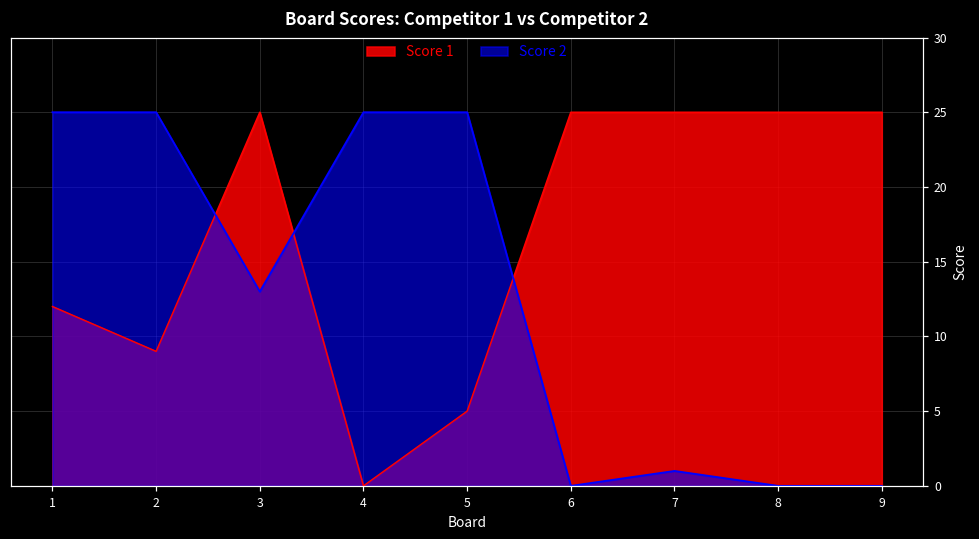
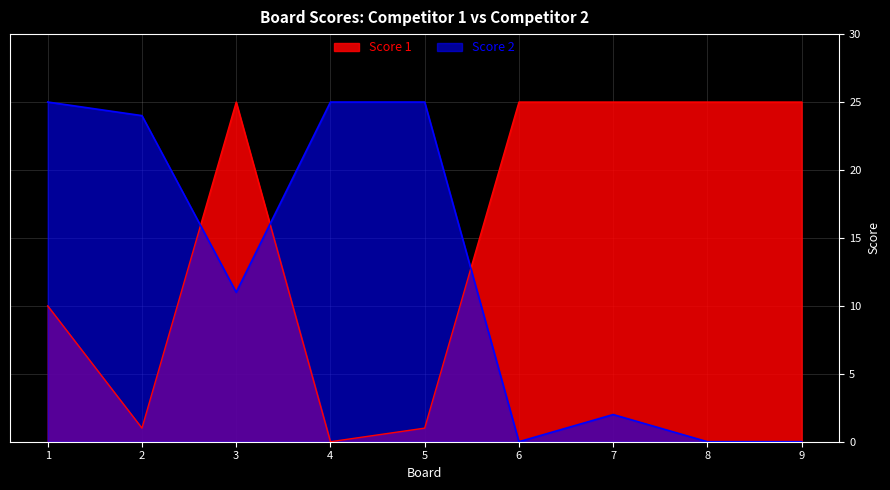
  {
    "Score 1": {
-     "1": 12,
-     "2": 9,
+     "1": 10,
+     "2": 1,
      "3": 25,
      "4": 0,
-     "5": 5,
+     "5": 1,
      "6": 25,
      "7": 25,
      "8": 25,
      "9": 25
    },
    "Score 2": {
      "1": 25,
-     "2": 25,
-     "3": 13,
+     "2": 24,
+     "3": 11,
      "4": 25,
      "5": 25,
      "6": 0,
-     "7": 1,
+     "7": 2,
      "8": 0,
      "9": 0
    }
  }
